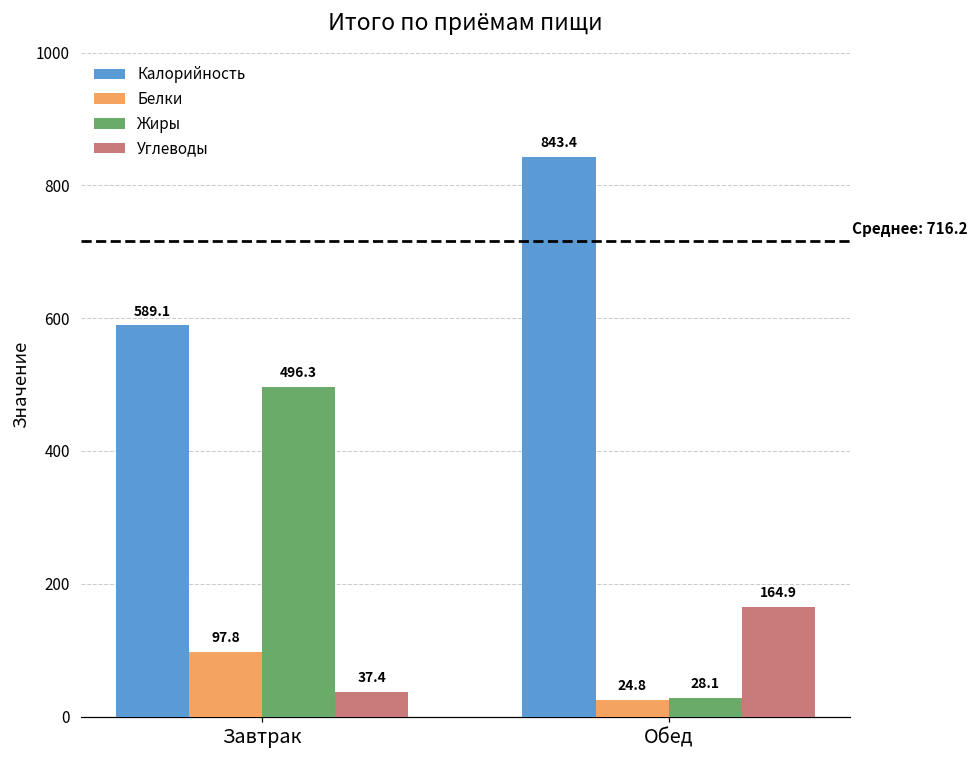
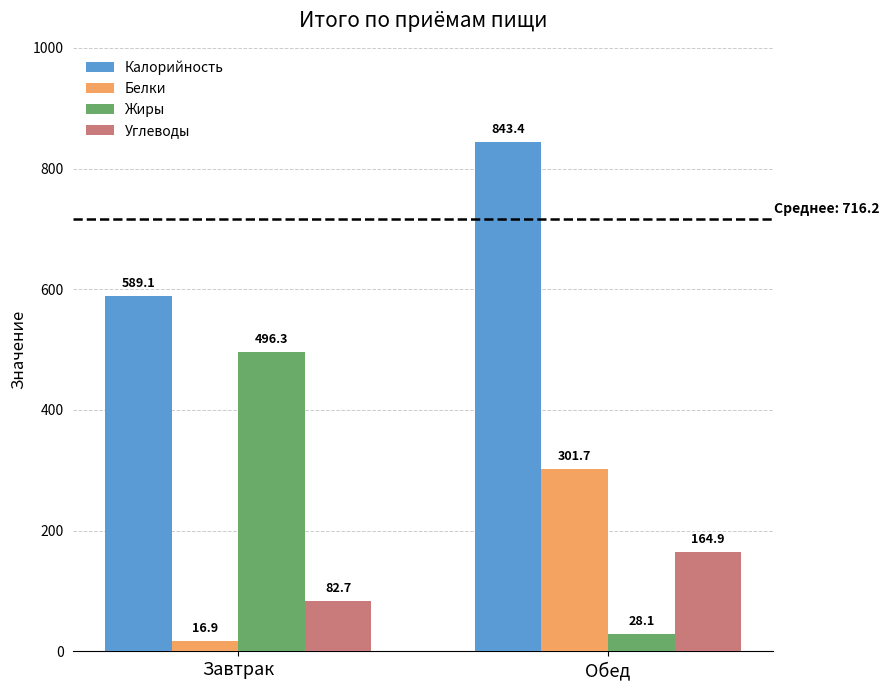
  {
    "Калорийность": {
      "Завтрак": 589.1,
      "Обед": 843.4
    },
    "Белки": {
-     "Завтрак": 97.8,
-     "Обед": 24.8
+     "Завтрак": 16.9,
+     "Обед": 301.7
    },
    "Жиры": {
      "Завтрак": 496.3,
      "Обед": 28.1
    },
    "Углеводы": {
-     "Завтрак": 37.4,
+     "Завтрак": 82.7,
      "Обед": 164.9
    }
  }
